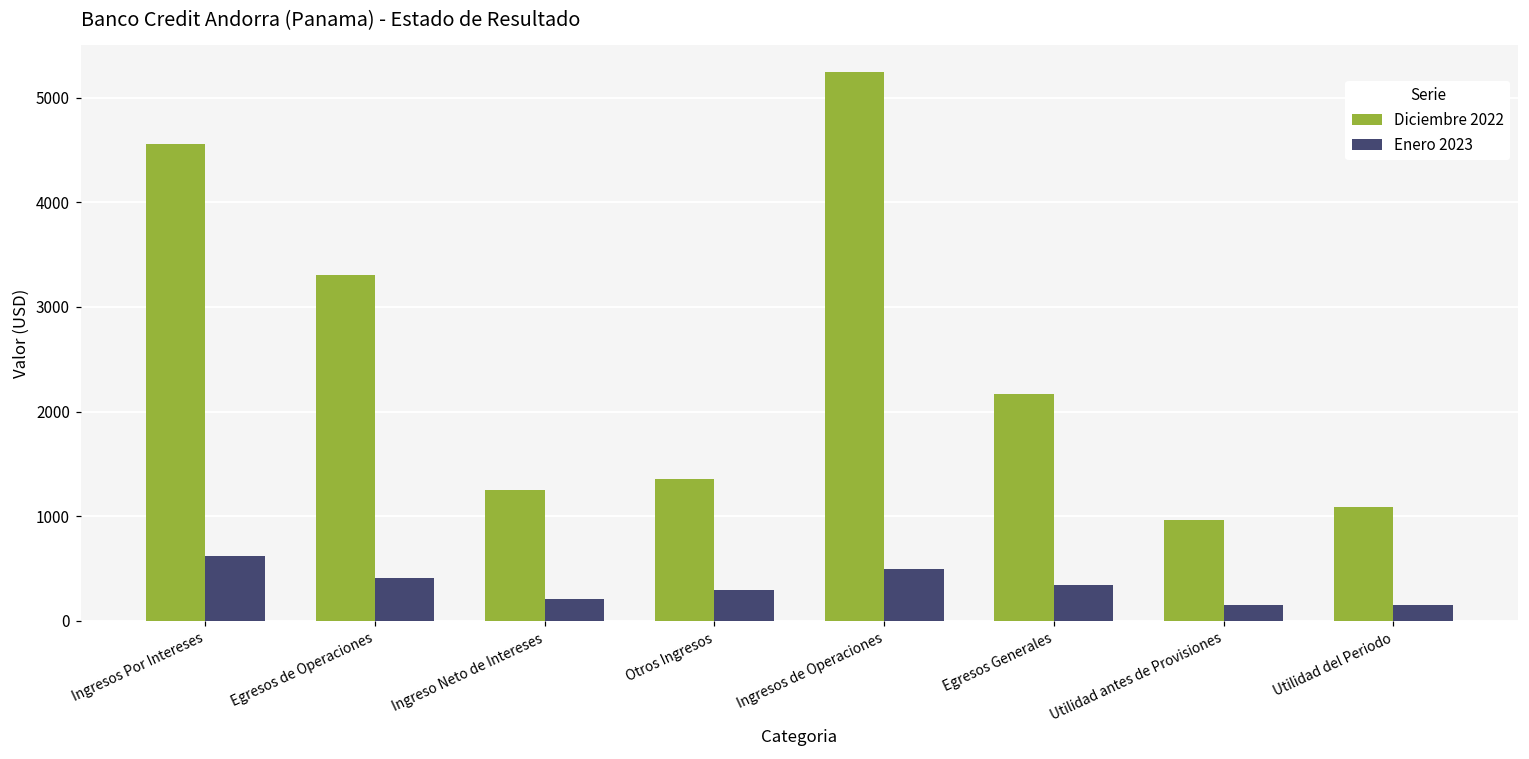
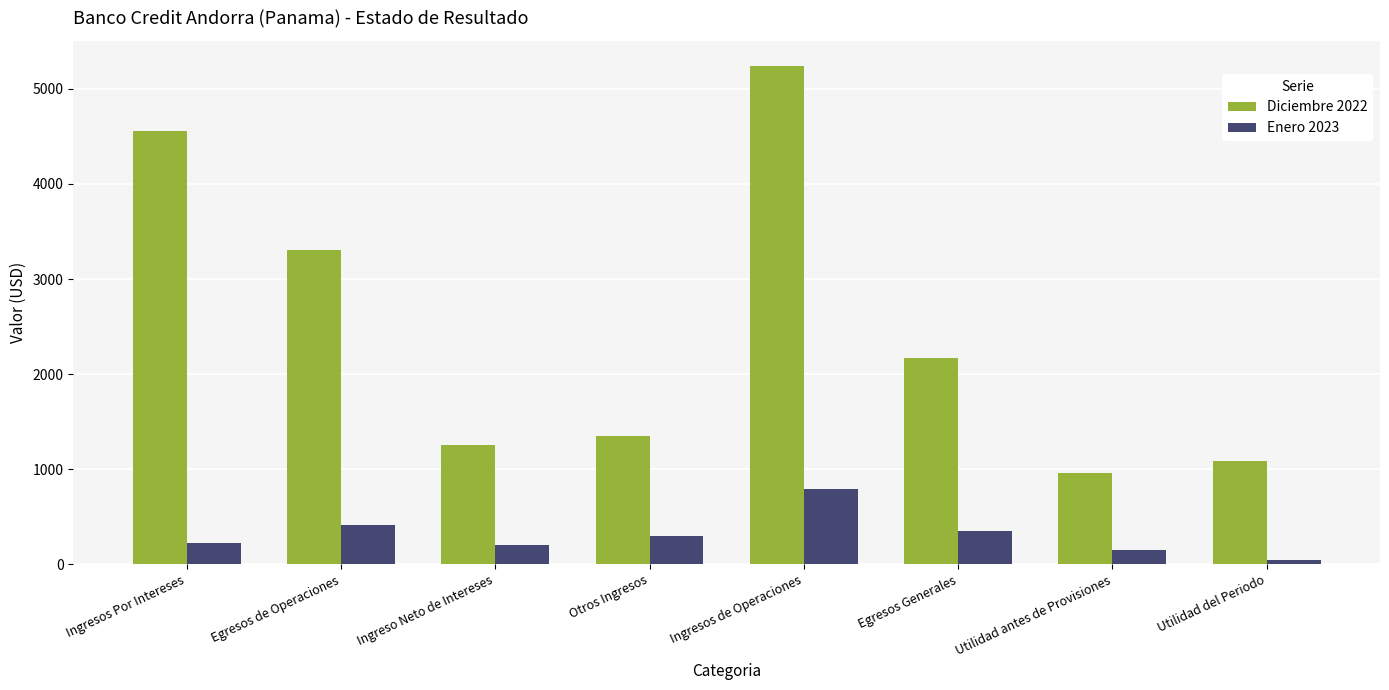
  {
    "Diciembre 2022": {
      "Ingresos Por Intereses": 4600,
      "Egresos de Operaciones": 3300,
      "Ingreso Neto de Intereses": 1300,
      "Otros Ingresos": 1400,
      "Ingresos de Operaciones": 5200,
      "Egresos Generales": 2200,
      "Utilidad antes de Provisiones": 1000,
      "Utilidad del Periodo": 1100
    },
    "Enero 2023": {
-     "Ingresos Por Intereses": 600,
+     "Ingresos Por Intereses": 200,
      "Egresos de Operaciones": 400,
      "Ingreso Neto de Intereses": 200,
      "Otros Ingresos": 300,
-     "Ingresos de Operaciones": 500,
+     "Ingresos de Operaciones": 800,
      "Egresos Generales": 300,
      "Utilidad antes de Provisiones": 200,
-     "Utilidad del Periodo": 200
+     "Utilidad del Periodo": 0
    }
  }
